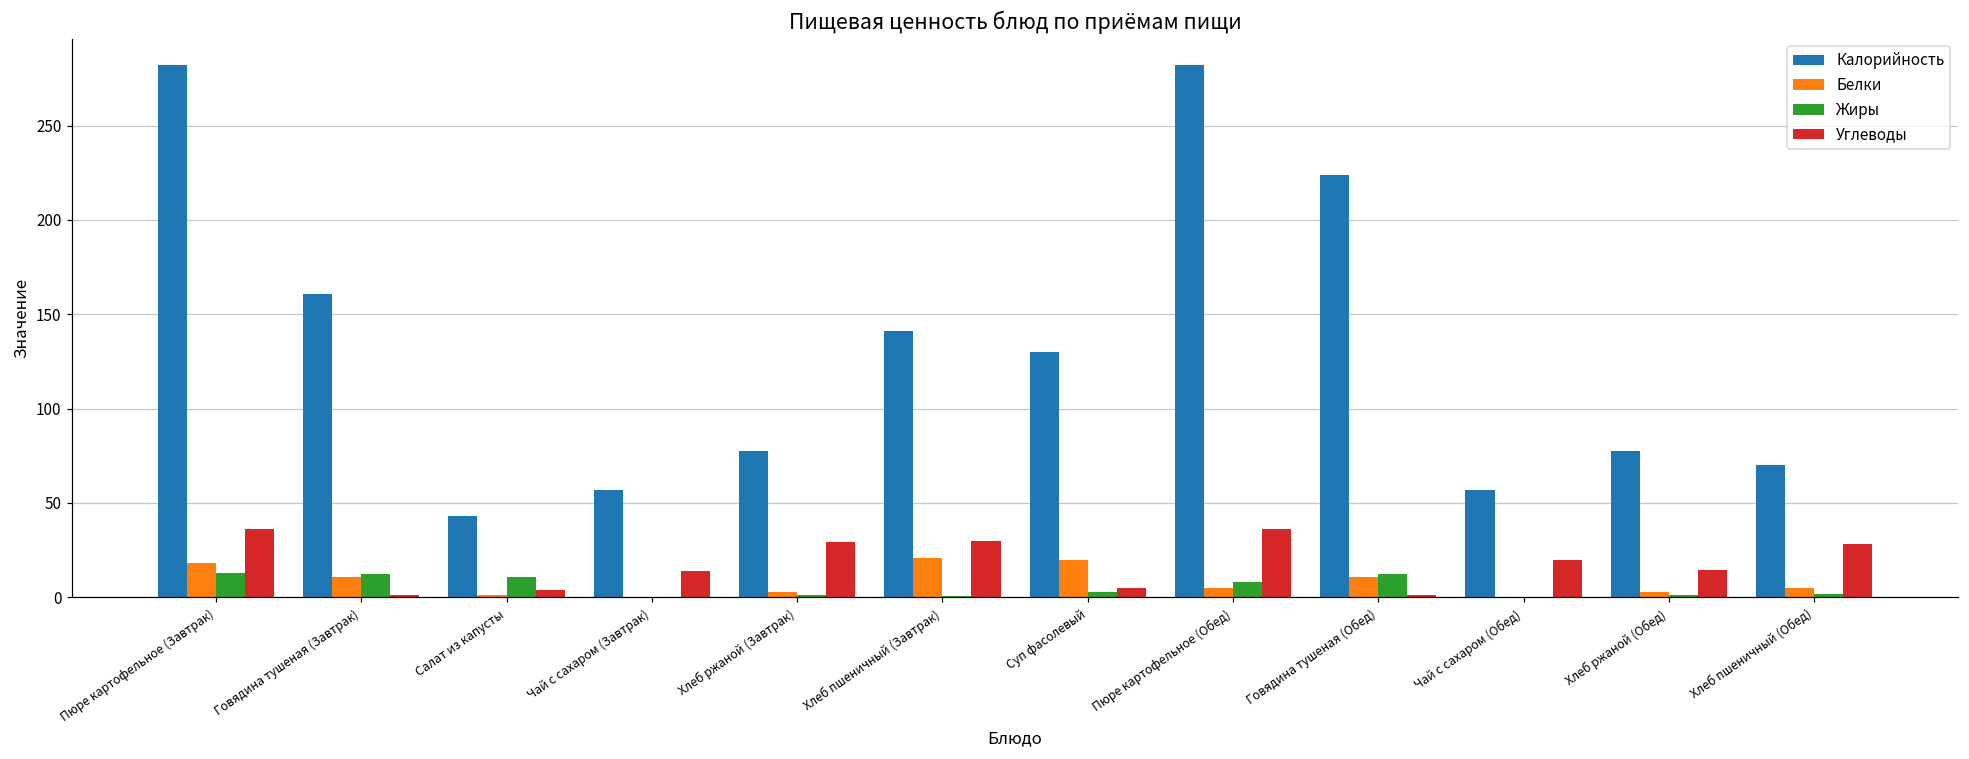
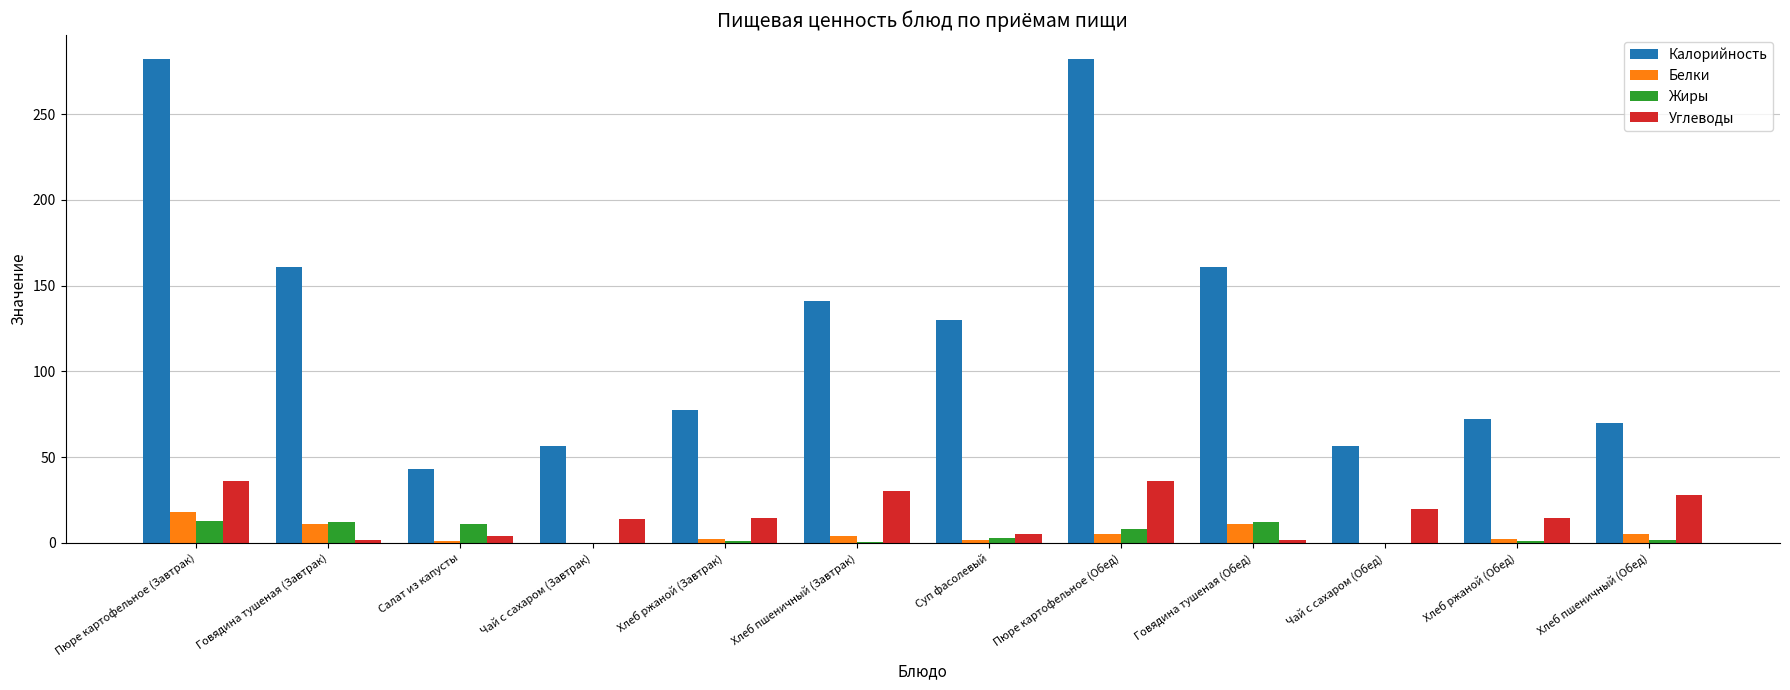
  {
    "Калорийность": {
      "Пюре картофельное (Завтрак)": 282,
      "Говядина тушеная (Завтрак)": 161,
      "Салат из капусты": 43,
      "Чай с сахаром (Завтрак)": 57,
      "Хлеб ржаной (Завтрак)": 78,
      "Хлеб пшеничный (Завтрак)": 141,
      "Суп фасолевый": 130,
      "Пюре картофельное (Обед)": 282,
-     "Говядина тушеная (Обед)": 224,
+     "Говядина тушеная (Обед)": 161,
      "Чай с сахаром (Обед)": 57,
-     "Хлеб ржаной (Обед)": 78,
+     "Хлеб ржаной (Обед)": 72,
      "Хлеб пшеничный (Обед)": 70
    },
    "Белки": {
      "Пюре картофельное (Завтрак)": 18,
      "Говядина тушеная (Завтрак)": 11,
      "Хлеб ржаной (Завтрак)": 3,
-     "Хлеб пшеничный (Завтрак)": 21,
-     "Суп фасолевый": 20,
+     "Хлеб пшеничный (Завтрак)": 4,
+     "Суп фасолевый": 2,
      "Пюре картофельное (Обед)": 5,
      "Говядина тушеная (Обед)": 11,
      "Хлеб ржаной (Обед)": 3,
      "Хлеб пшеничный (Обед)": 5
    },
    "Жиры": {
      "Пюре картофельное (Завтрак)": 13,
      "Говядина тушеная (Завтрак)": 12,
      "Салат из капусты": 11,
      "Чай с сахаром (Завтрак)": 0,
      "Суп фасолевый": 3,
      "Пюре картофельное (Обед)": 8,
      "Говядина тушеная (Обед)": 12,
      "Чай с сахаром (Обед)": 0,
      "Хлеб пшеничный (Обед)": 2
    },
    "Углеводы": {
      "Пюре картофельное (Завтрак)": 36,
      "Салат из капусты": 4,
      "Чай с сахаром (Завтрак)": 14,
-     "Хлеб ржаной (Завтрак)": 29,
+     "Хлеб ржаной (Завтрак)": 14,
      "Хлеб пшеничный (Завтрак)": 30,
      "Суп фасолевый": 5,
      "Пюре картофельное (Обед)": 36,
      "Чай с сахаром (Обед)": 20,
      "Хлеб ржаной (Обед)": 14,
      "Хлеб пшеничный (Обед)": 28
    }
  }
